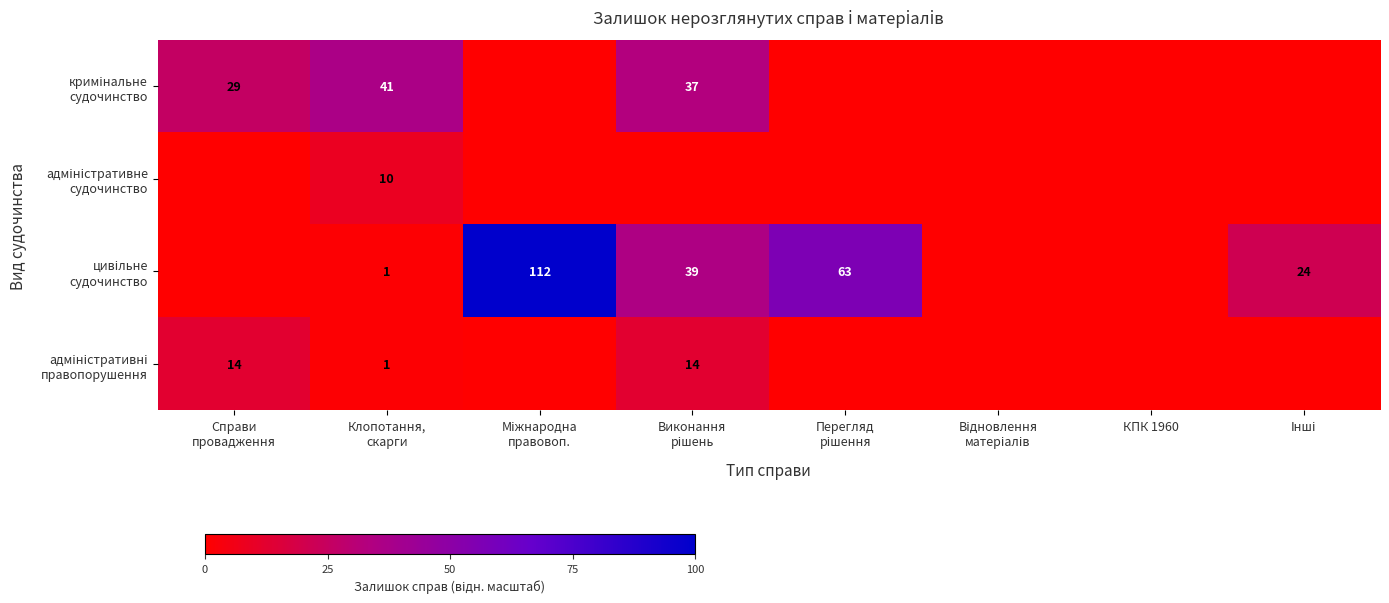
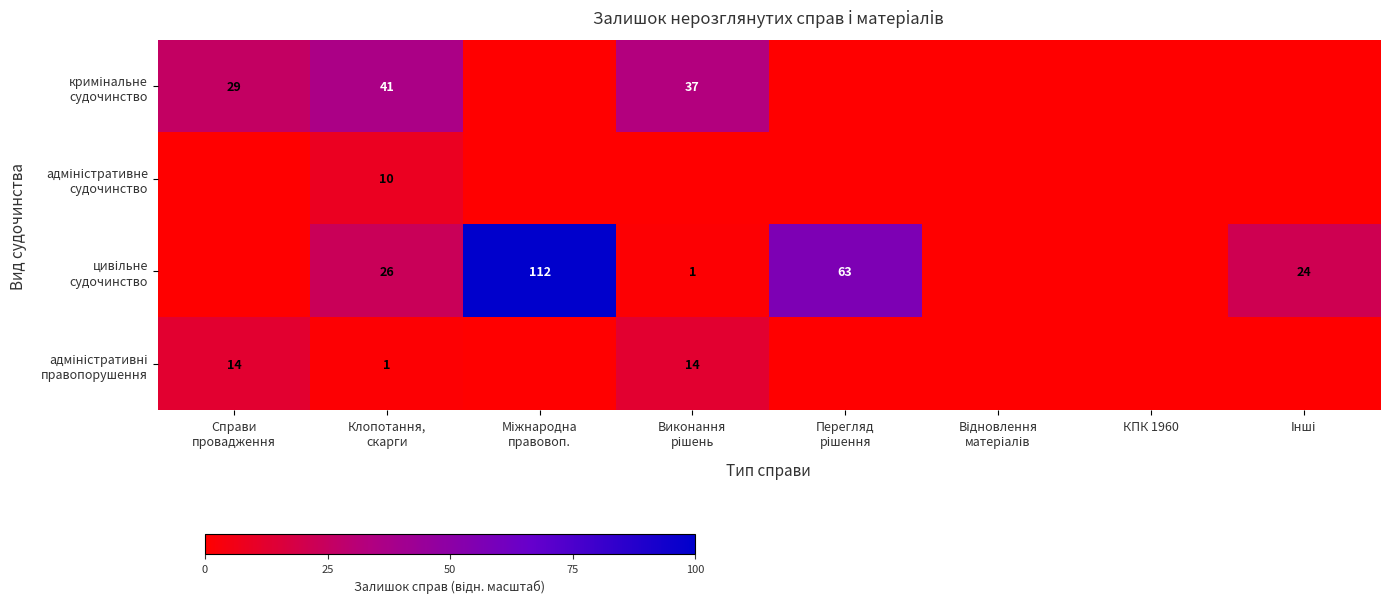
  {
    "кримінальне судочинство": {
      "Справи провадження": 29,
      "Клопотання, скарги": 41,
      "Виконання рішень": 37
    },
    "адміністративне судочинство": {
      "Клопотання, скарги": 10
    },
    "цивільне судочинство": {
-     "Клопотання, скарги": 1,
+     "Клопотання, скарги": 26,
      "Міжнародна правовоп.": 112,
-     "Виконання рішень": 39,
+     "Виконання рішень": 1,
      "Перегляд рішення": 63,
      "Інші": 24
    },
    "адміністративні правопорушення": {
      "Справи провадження": 14,
      "Клопотання, скарги": 1,
      "Виконання рішень": 14
    }
  }
